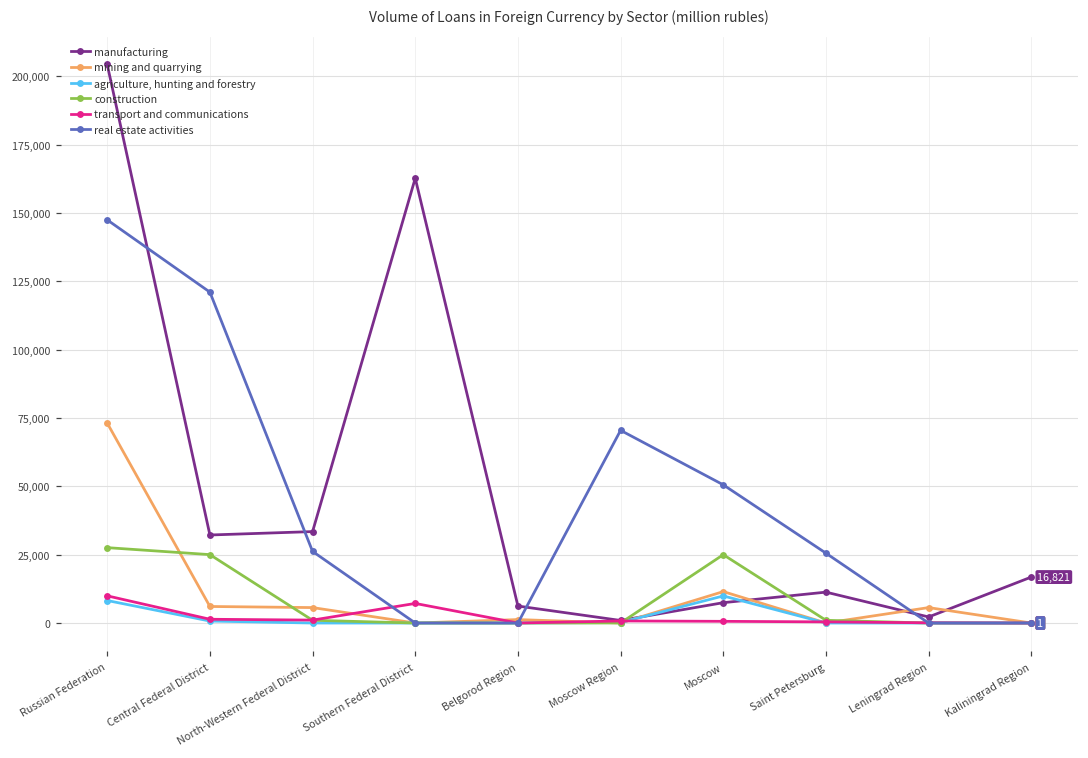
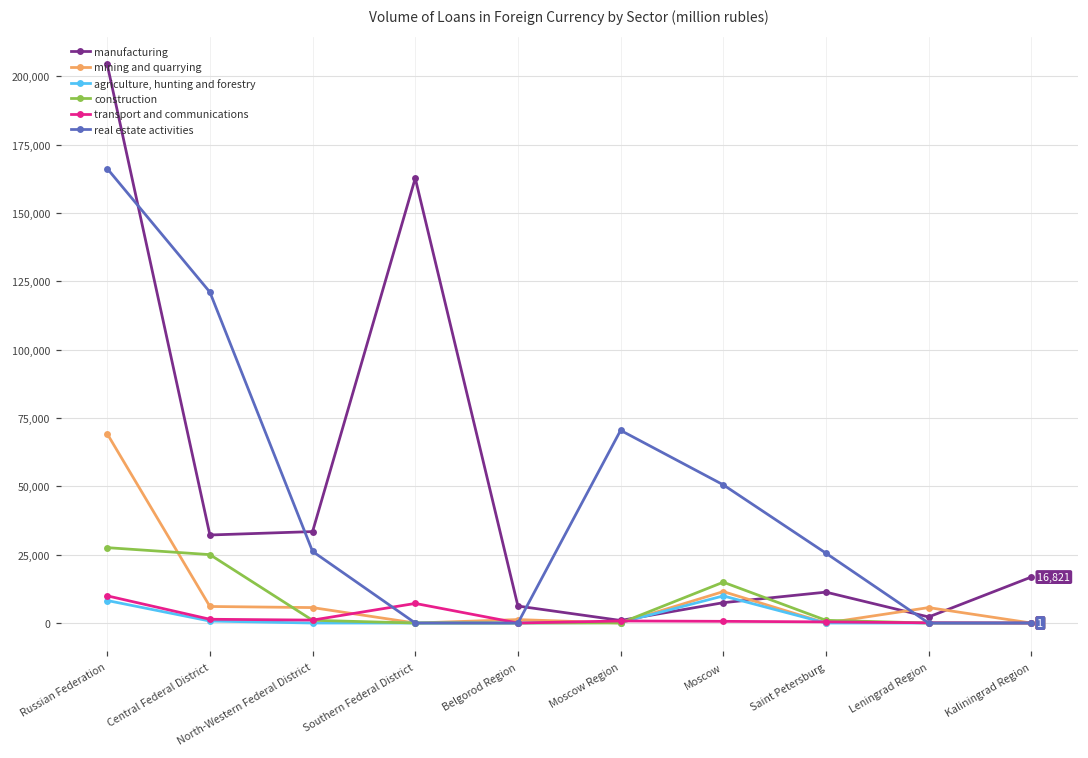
  {
    "manufacturing": {
      "Russian Federation": "204,000",
      "Central Federal District": "32,000",
      "North-Western Federal District": "33,000",
      "Southern Federal District": "163,000",
      "Belgorod Region": "6,000",
      "Moscow": "7,000",
      "Saint Petersburg": "11,000",
      "Leningrad Region": "2,000"
    },
    "mining and quarrying": {
-     "Russian Federation": "73,000",
+     "Russian Federation": "69,000",
      "Central Federal District": "6,000",
      "North-Western Federal District": "6,000",
      "Belgorod Region": "1,000",
      "Moscow": "12,000",
      "Leningrad Region": "6,000"
    },
    "agriculture, hunting and forestry": {
      "Russian Federation": "8,000",
      "Moscow": "10,000"
    },
    "construction": {
      "Russian Federation": "28,000",
      "Central Federal District": "25,000",
-     "Moscow": "25,000"
+     "Moscow": "15,000"
    },
    "transport and communications": {
      "Russian Federation": "10,000",
      "Southern Federal District": "7,000",
      "Moscow": "1,000"
    },
    "real estate activities": {
-     "Russian Federation": "148,000",
+     "Russian Federation": "166,000",
      "Central Federal District": "121,000",
      "North-Western Federal District": "26,000",
      "Moscow Region": "71,000",
      "Moscow": "51,000",
      "Saint Petersburg": "26,000"
    }
  }
